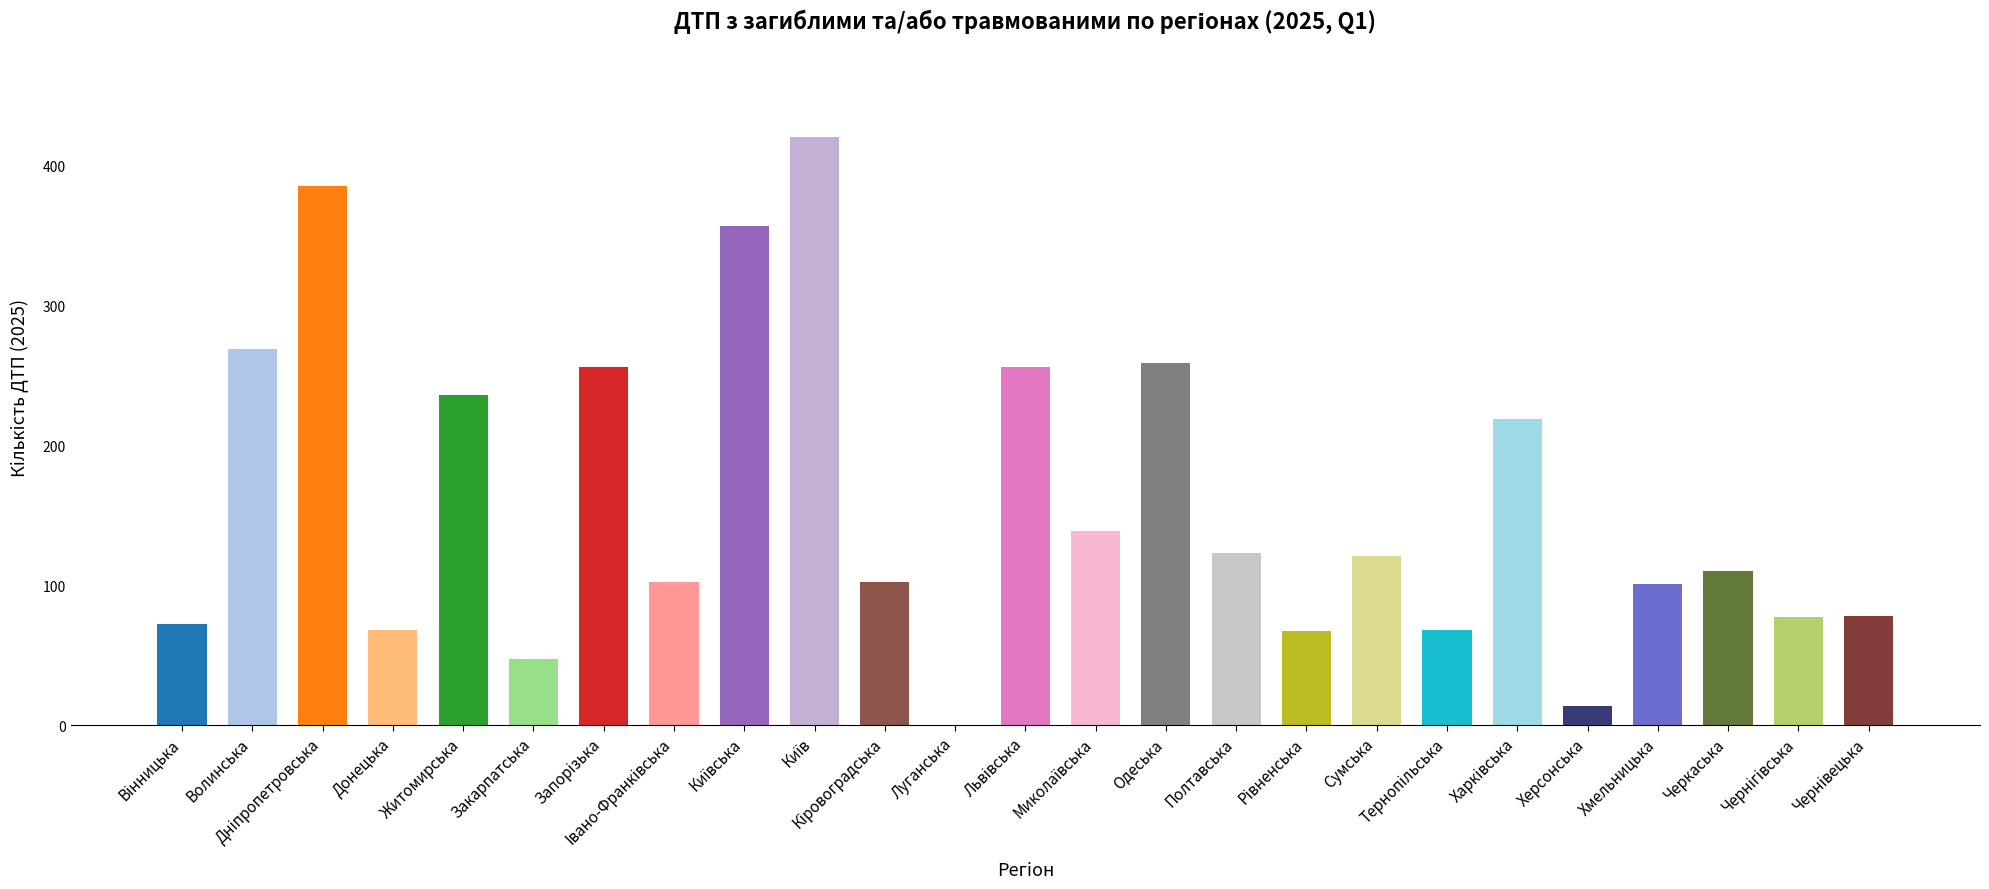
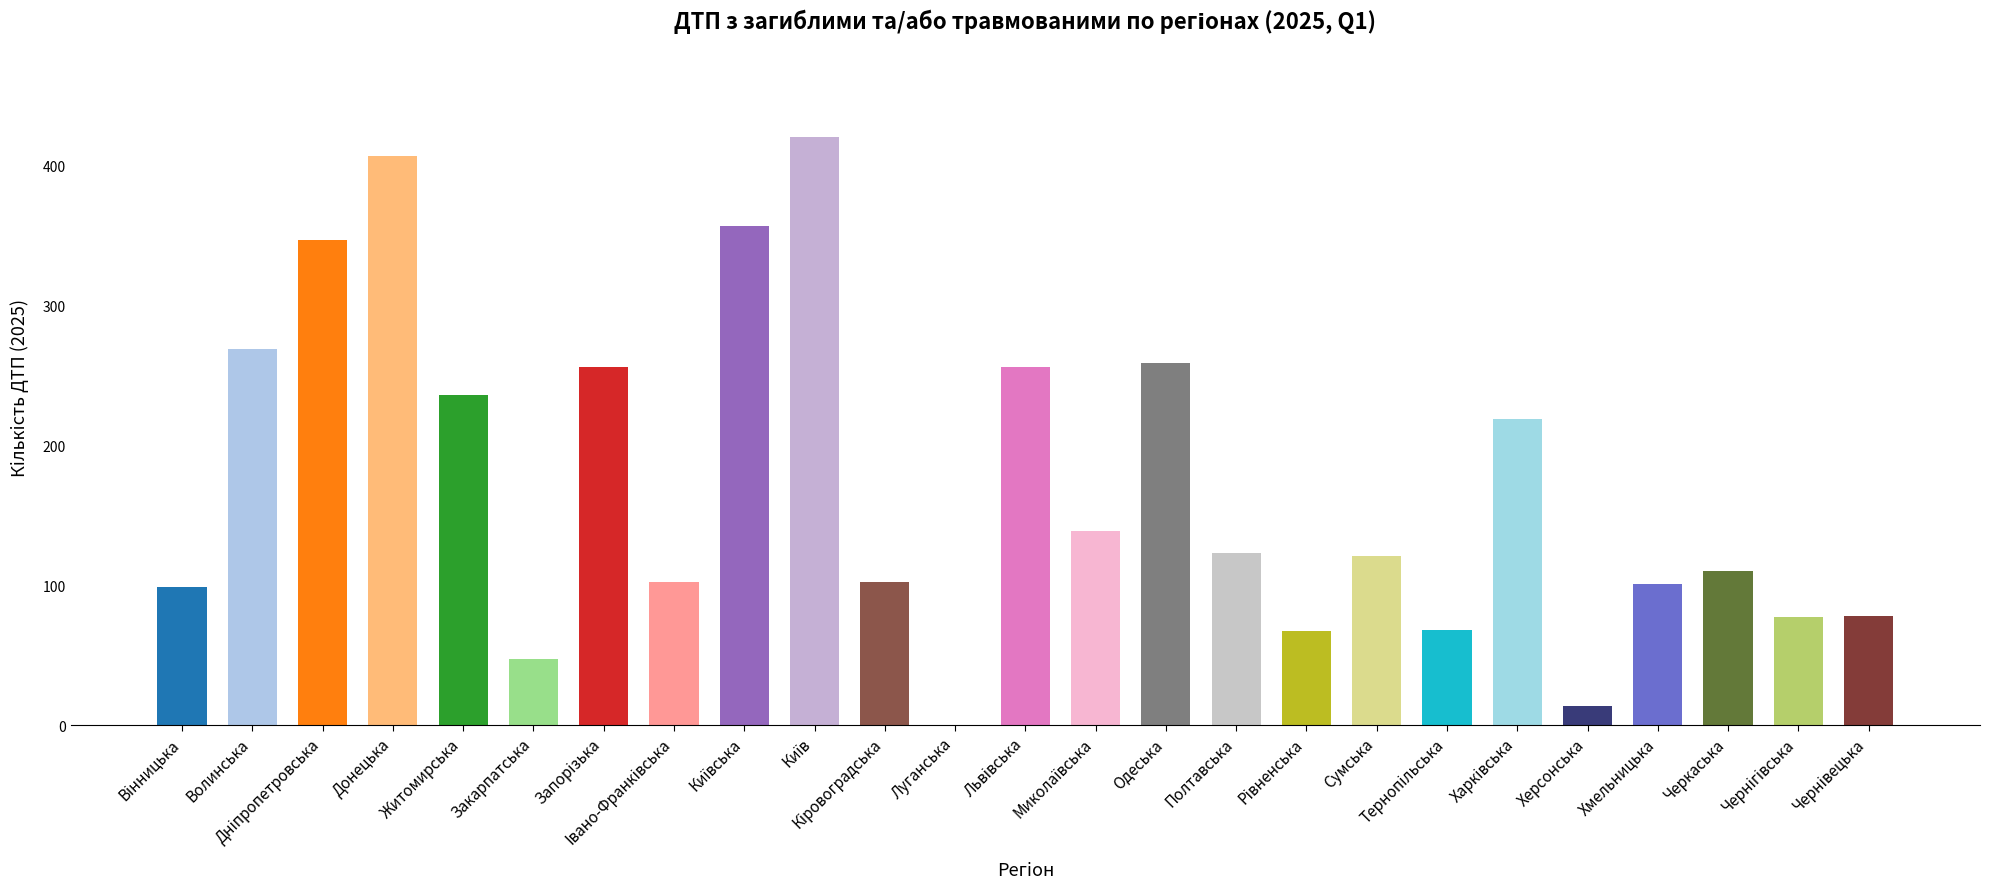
  {
-   "Вінницька": 72,
+   "Вінницька": 99,
    "Волинська": 269,
-   "Дніпропетровська": 385,
-   "Донецька": 68,
+   "Дніпропетровська": 347,
+   "Донецька": 407,
    "Житомирська": 236,
    "Закарпатська": 47,
    "Запорізька": 256,
    "Івано-Франківська": 102,
    "Київська": 357,
    "Київ": 420,
    "Кіровоградська": 102,
    "Луганська": 0,
    "Львівська": 256,
    "Миколаївська": 139,
    "Одеська": 259,
    "Полтавська": 123,
    "Рівненська": 67,
    "Сумська": 121,
    "Тернопільська": 68,
    "Харківська": 219,
    "Херсонська": 14,
    "Хмельницька": 101,
    "Черкаська": 110,
    "Чернігівська": 77,
    "Чернівецька": 78
  }
